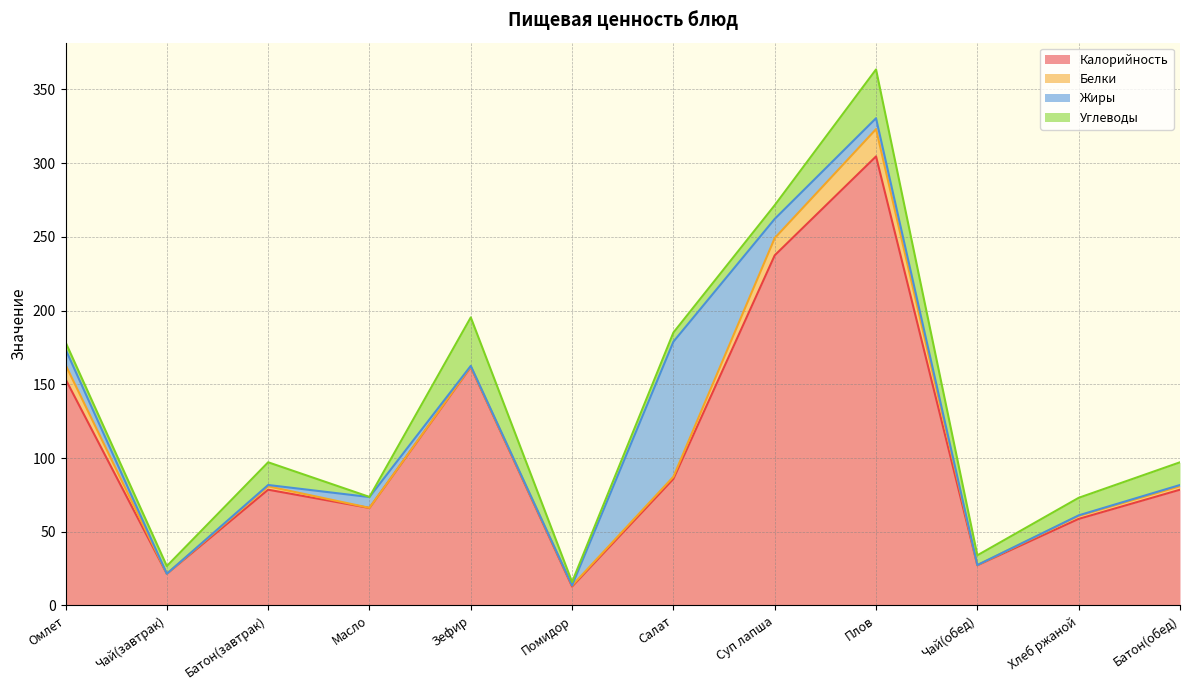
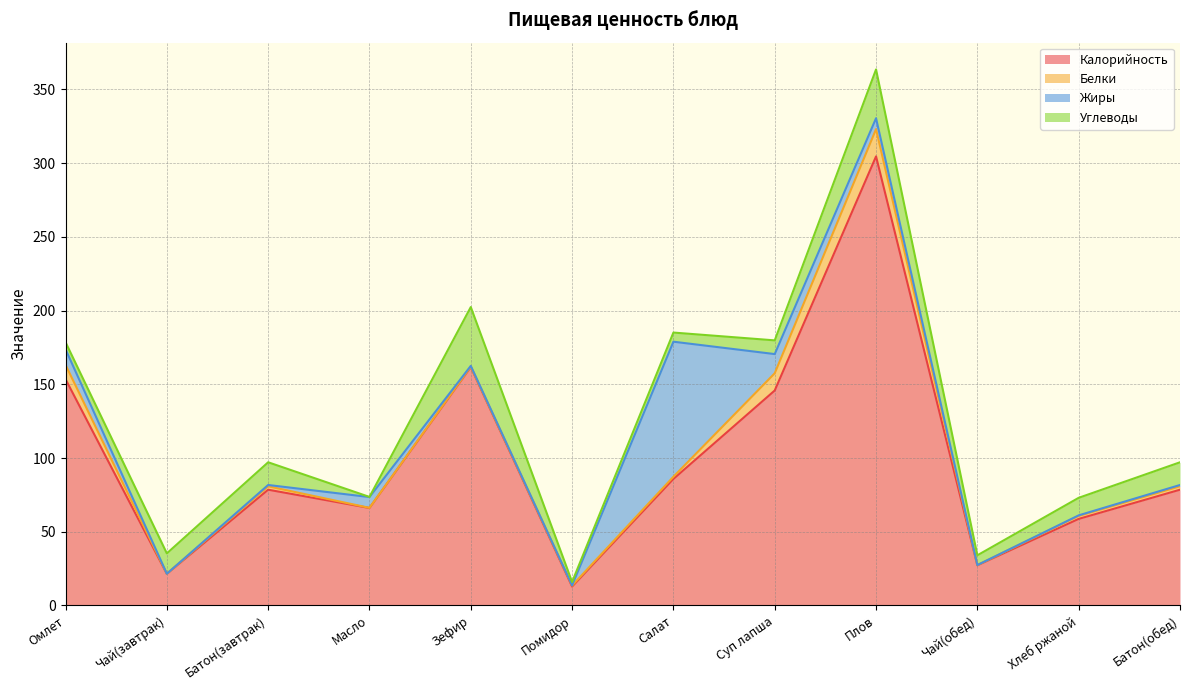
  {
    "Калорийность": {
      "Омлет": 154,
      "Батон(завтрак)": 79,
-     "Суп лапша": 238,
+     "Суп лапша": 146,
      "Плов": 305,
      "Хлеб ржаной": 59,
      "Батон(обед)": 79
    },
    "Белки": {
      "Омлет": 10,
      "Суп лапша": 12,
      "Плов": 19
    },
    "Жиры": {
      "Омлет": 11,
      "Салат": 92,
      "Суп лапша": 13,
      "Плов": 7
    },
    "Углеводы": {
      "Омлет": 5,
-     "Чай(завтрак)": 5,
+     "Чай(завтрак)": 14,
      "Батон(завтрак)": 15,
-     "Зефир": 33,
+     "Зефир": 40,
      "Помидор": 2,
      "Салат": 6,
      "Суп лапша": 9,
      "Плов": 33,
      "Чай(обед)": 7,
      "Хлеб ржаной": 12,
      "Батон(обед)": 15
    }
  }
